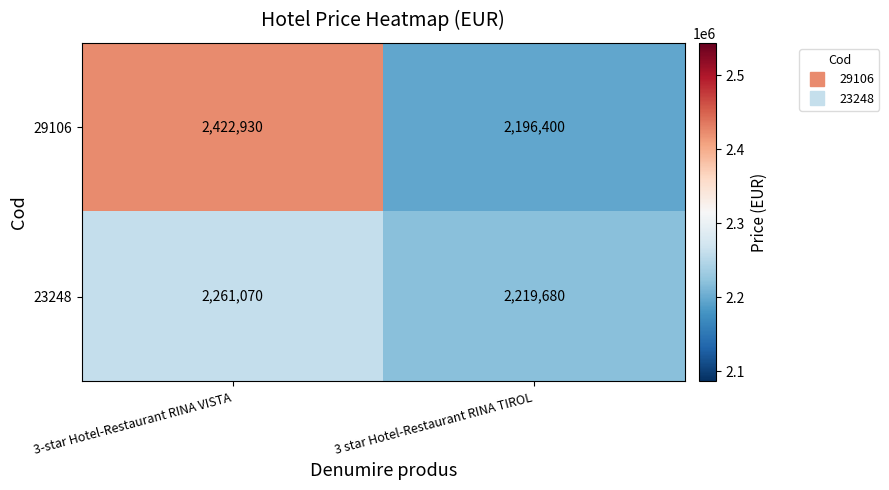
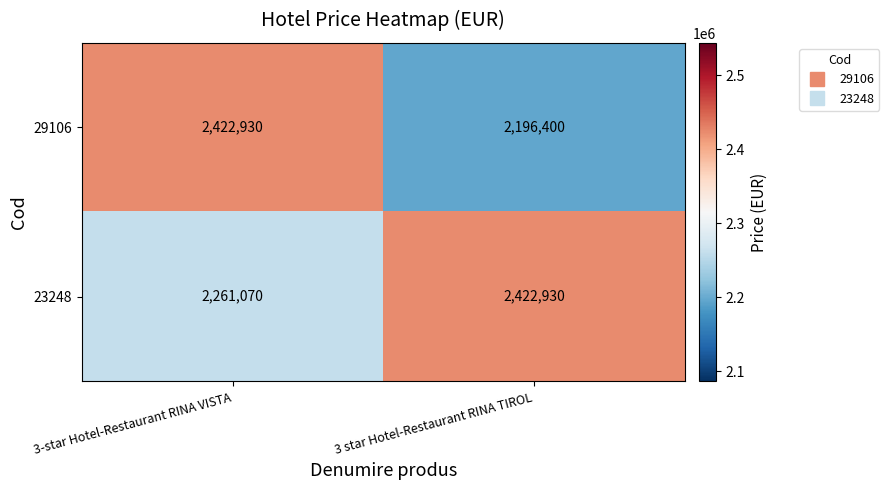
  {
    "29106": {
      "3-star Hotel-Restaurant RINA VISTA": "2,422,930",
      "3 star Hotel-Restaurant RINA TIROL": "2,196,400"
    },
    "23248": {
      "3-star Hotel-Restaurant RINA VISTA": "2,261,070",
-     "3 star Hotel-Restaurant RINA TIROL": "2,219,680"
+     "3 star Hotel-Restaurant RINA TIROL": "2,422,930"
    }
  }
